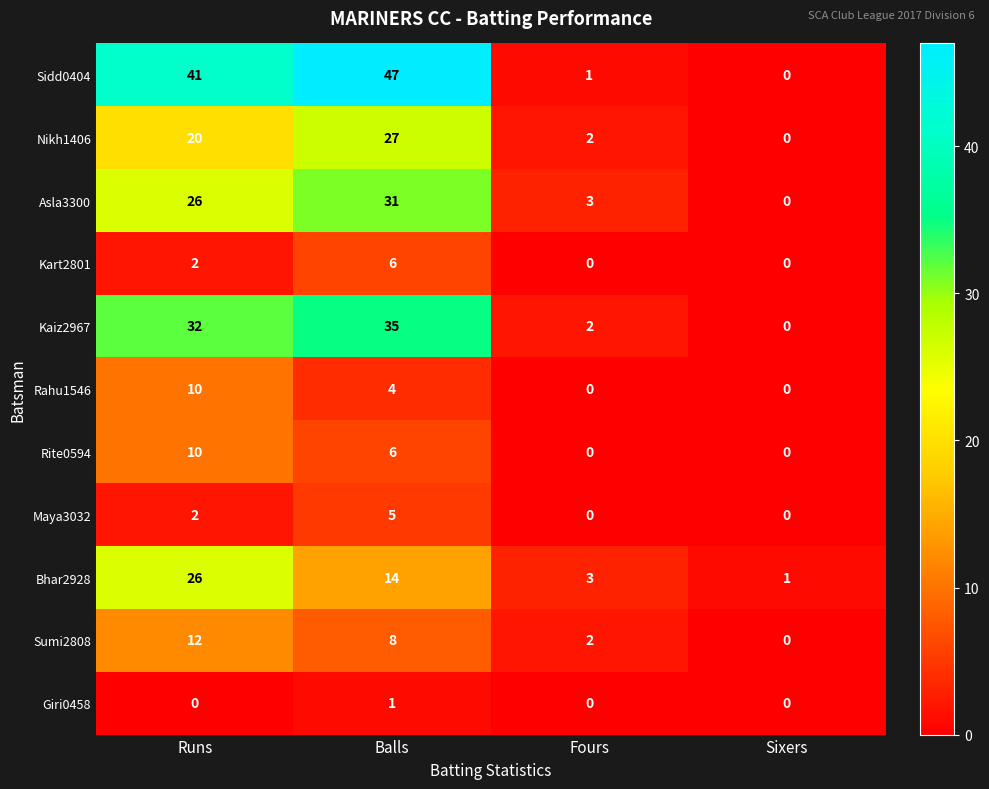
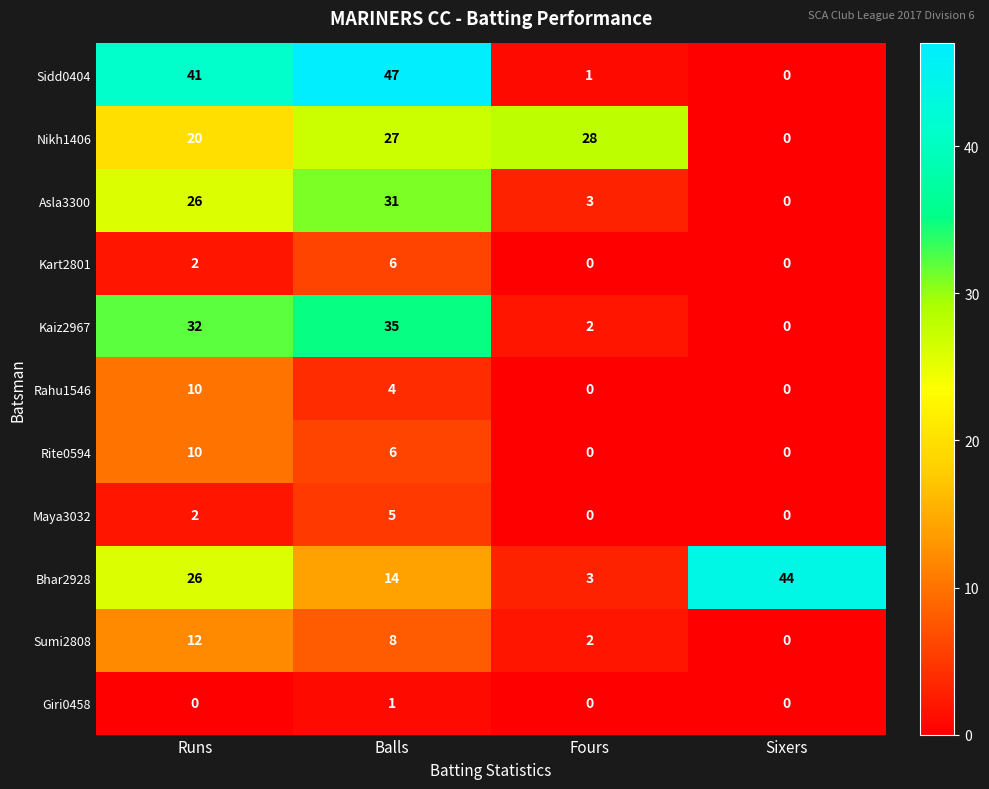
  {
    "Sidd0404": {
      "Runs": 41,
      "Balls": 47,
      "Fours": 1,
      "Sixers": 0
    },
    "Nikh1406": {
      "Runs": 20,
      "Balls": 27,
-     "Fours": 2,
+     "Fours": 28,
      "Sixers": 0
    },
    "Asla3300": {
      "Runs": 26,
      "Balls": 31,
      "Fours": 3,
      "Sixers": 0
    },
    "Kart2801": {
      "Runs": 2,
      "Balls": 6,
      "Fours": 0,
      "Sixers": 0
    },
    "Kaiz2967": {
      "Runs": 32,
      "Balls": 35,
      "Fours": 2,
      "Sixers": 0
    },
    "Rahu1546": {
      "Runs": 10,
      "Balls": 4,
      "Fours": 0,
      "Sixers": 0
    },
    "Rite0594": {
      "Runs": 10,
      "Balls": 6,
      "Fours": 0,
      "Sixers": 0
    },
    "Maya3032": {
      "Runs": 2,
      "Balls": 5,
      "Fours": 0,
      "Sixers": 0
    },
    "Bhar2928": {
      "Runs": 26,
      "Balls": 14,
      "Fours": 3,
-     "Sixers": 1
+     "Sixers": 44
    },
    "Sumi2808": {
      "Runs": 12,
      "Balls": 8,
      "Fours": 2,
      "Sixers": 0
    },
    "Giri0458": {
      "Runs": 0,
      "Balls": 1,
      "Fours": 0,
      "Sixers": 0
    }
  }
